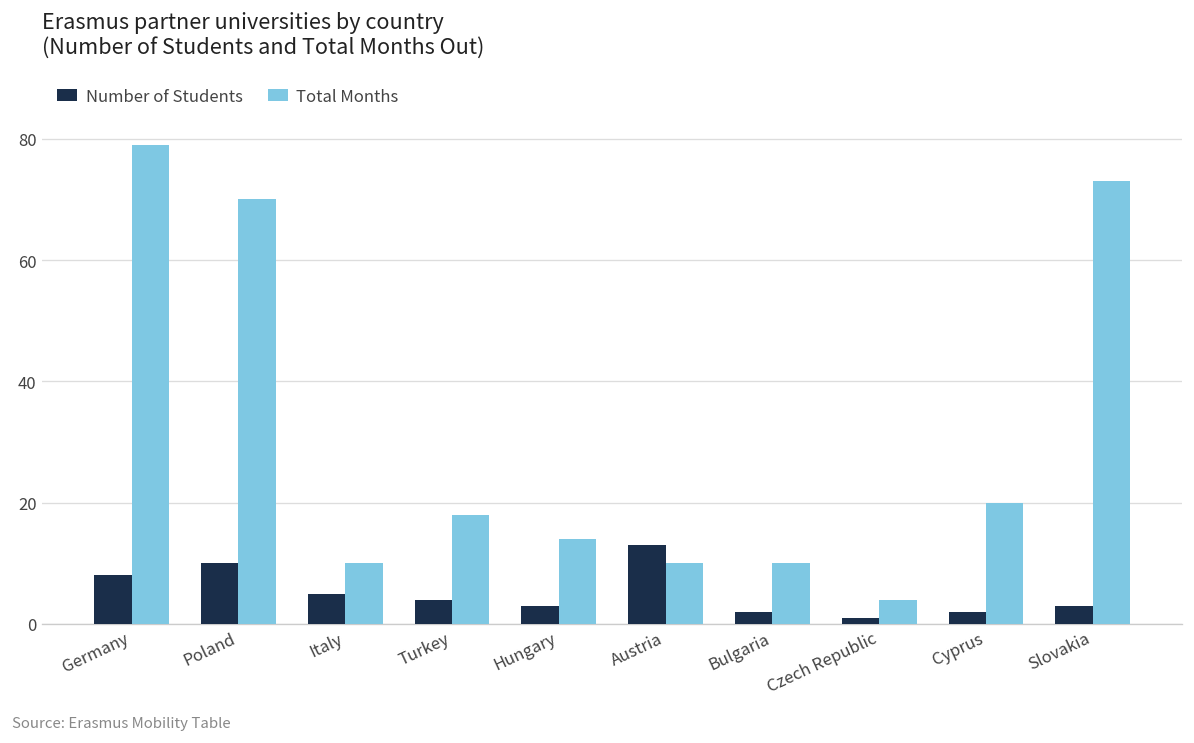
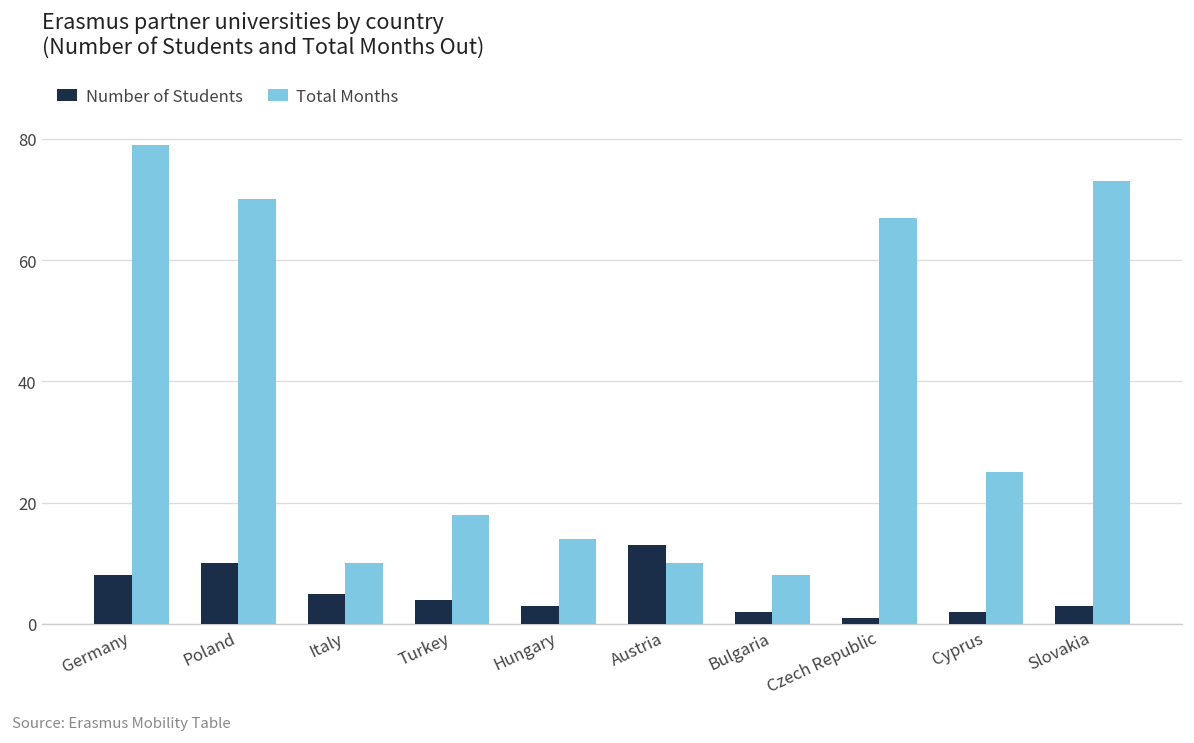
  {
    "Number of Students": {
      "Germany": 8,
      "Poland": 10,
      "Italy": 5,
      "Turkey": 4,
      "Hungary": 3,
      "Austria": 13,
      "Bulgaria": 2,
      "Czech Republic": 1,
      "Cyprus": 2,
      "Slovakia": 3
    },
    "Total Months": {
      "Germany": 79,
      "Poland": 70,
      "Italy": 10,
      "Turkey": 18,
      "Hungary": 14,
      "Austria": 10,
-     "Bulgaria": 10,
-     "Czech Republic": 4,
-     "Cyprus": 20,
+     "Bulgaria": 8,
+     "Czech Republic": 67,
+     "Cyprus": 25,
      "Slovakia": 73
    }
  }
